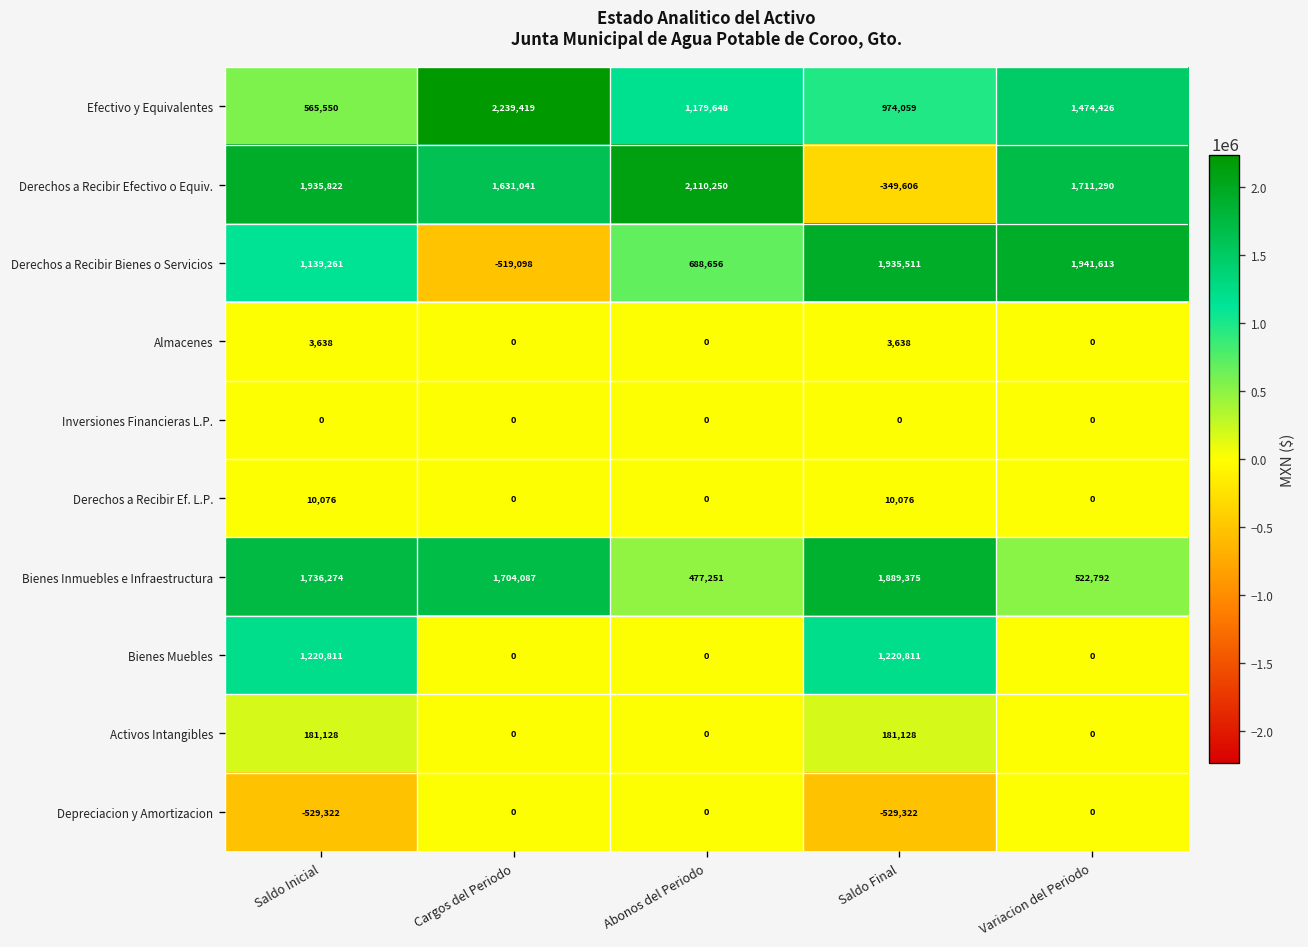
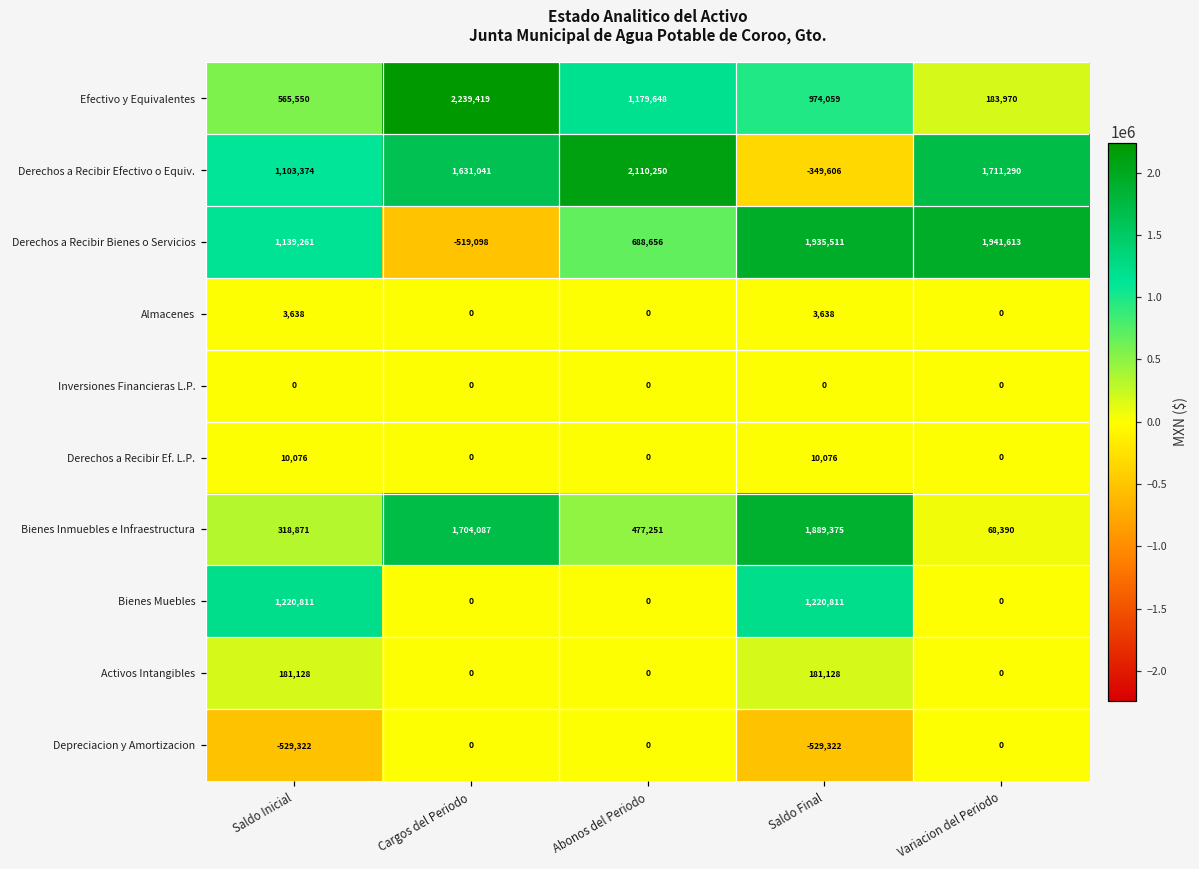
  {
    "Efectivo y Equivalentes": {
      "Saldo Inicial": "565,550",
      "Cargos del Periodo": "2,239,419",
      "Abonos del Periodo": "1,179,648",
      "Saldo Final": "974,059",
-     "Variacion del Periodo": "1,474,426"
+     "Variacion del Periodo": "183,970"
    },
    "Derechos a Recibir Efectivo o Equiv.": {
-     "Saldo Inicial": "1,935,822",
+     "Saldo Inicial": "1,103,374",
      "Cargos del Periodo": "1,631,041",
      "Abonos del Periodo": "2,110,250",
      "Saldo Final": "-349,606",
      "Variacion del Periodo": "1,711,290"
    },
    "Derechos a Recibir Bienes o Servicios": {
      "Saldo Inicial": "1,139,261",
      "Cargos del Periodo": "-519,098",
      "Abonos del Periodo": "688,656",
      "Saldo Final": "1,935,511",
      "Variacion del Periodo": "1,941,613"
    },
    "Almacenes": {
      "Saldo Inicial": "3,638",
      "Cargos del Periodo": "0",
      "Abonos del Periodo": "0",
      "Saldo Final": "3,638",
      "Variacion del Periodo": "0"
    },
    "Inversiones Financieras L.P.": {
      "Saldo Inicial": "0",
      "Cargos del Periodo": "0",
      "Abonos del Periodo": "0",
      "Saldo Final": "0",
      "Variacion del Periodo": "0"
    },
    "Derechos a Recibir Ef. L.P.": {
      "Saldo Inicial": "10,076",
      "Cargos del Periodo": "0",
      "Abonos del Periodo": "0",
      "Saldo Final": "10,076",
      "Variacion del Periodo": "0"
    },
    "Bienes Inmuebles e Infraestructura": {
-     "Saldo Inicial": "1,736,274",
+     "Saldo Inicial": "318,871",
      "Cargos del Periodo": "1,704,087",
      "Abonos del Periodo": "477,251",
      "Saldo Final": "1,889,375",
-     "Variacion del Periodo": "522,792"
+     "Variacion del Periodo": "68,390"
    },
    "Bienes Muebles": {
      "Saldo Inicial": "1,220,811",
      "Cargos del Periodo": "0",
      "Abonos del Periodo": "0",
      "Saldo Final": "1,220,811",
      "Variacion del Periodo": "0"
    },
    "Activos Intangibles": {
      "Saldo Inicial": "181,128",
      "Cargos del Periodo": "0",
      "Abonos del Periodo": "0",
      "Saldo Final": "181,128",
      "Variacion del Periodo": "0"
    },
    "Depreciacion y Amortizacion": {
      "Saldo Inicial": "-529,322",
      "Cargos del Periodo": "0",
      "Abonos del Periodo": "0",
      "Saldo Final": "-529,322",
      "Variacion del Periodo": "0"
    }
  }
